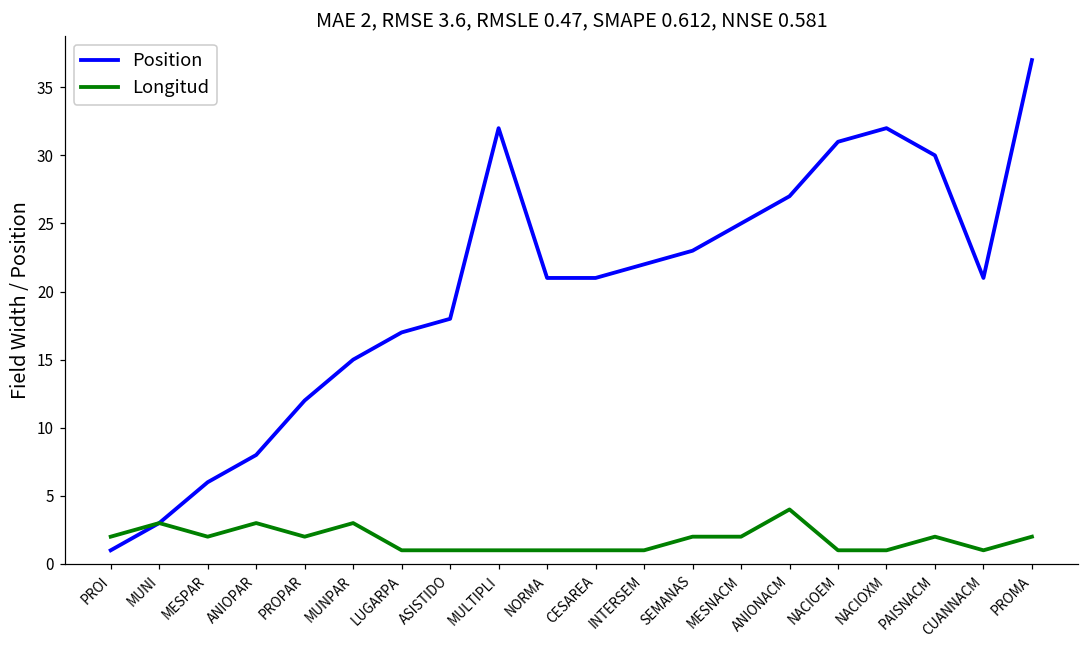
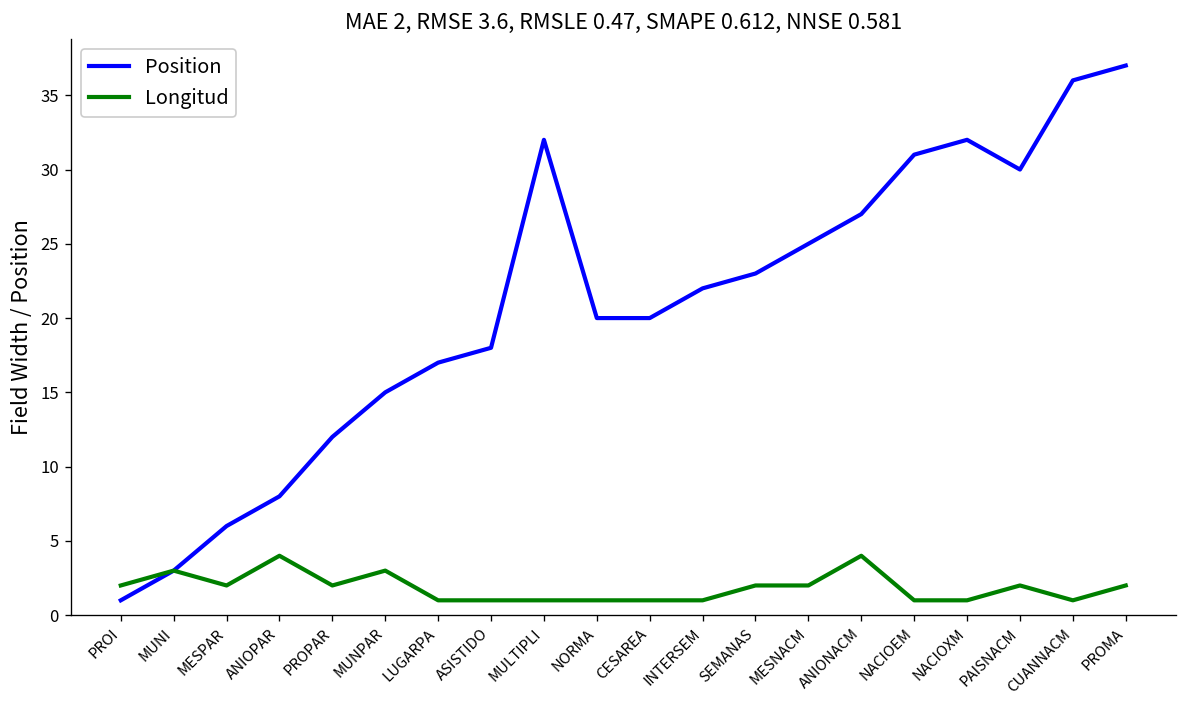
  {
    "Position": {
      "PROI": 1,
      "MESPAR": 6,
      "ANIOPAR": 8,
      "PROPAR": 12,
      "MUNPAR": 15,
      "LUGARPA": 17,
      "ASISTIDO": 18,
      "MULTIPLI": 32,
-     "NORMA": 21,
-     "CESAREA": 21,
+     "NORMA": 20,
+     "CESAREA": 20,
      "INTERSEM": 22,
      "SEMANAS": 23,
      "MESNACM": 25,
      "ANIONACM": 27,
      "NACIOEM": 31,
      "NACIOXM": 32,
      "PAISNACM": 30,
-     "CUANNACM": 21,
+     "CUANNACM": 36,
      "PROMA": 37
    },
    "Longitud": {
      "PROI": 2,
      "MESPAR": 2,
-     "ANIOPAR": 3,
+     "ANIOPAR": 4,
      "PROPAR": 2,
      "MUNPAR": 3,
      "LUGARPA": 1,
      "ASISTIDO": 1,
      "MULTIPLI": 1,
      "NORMA": 1,
      "CESAREA": 1,
      "INTERSEM": 1,
      "SEMANAS": 2,
      "MESNACM": 2,
      "ANIONACM": 4,
      "NACIOEM": 1,
      "NACIOXM": 1,
      "PAISNACM": 2,
      "CUANNACM": 1,
      "PROMA": 2
    }
  }
